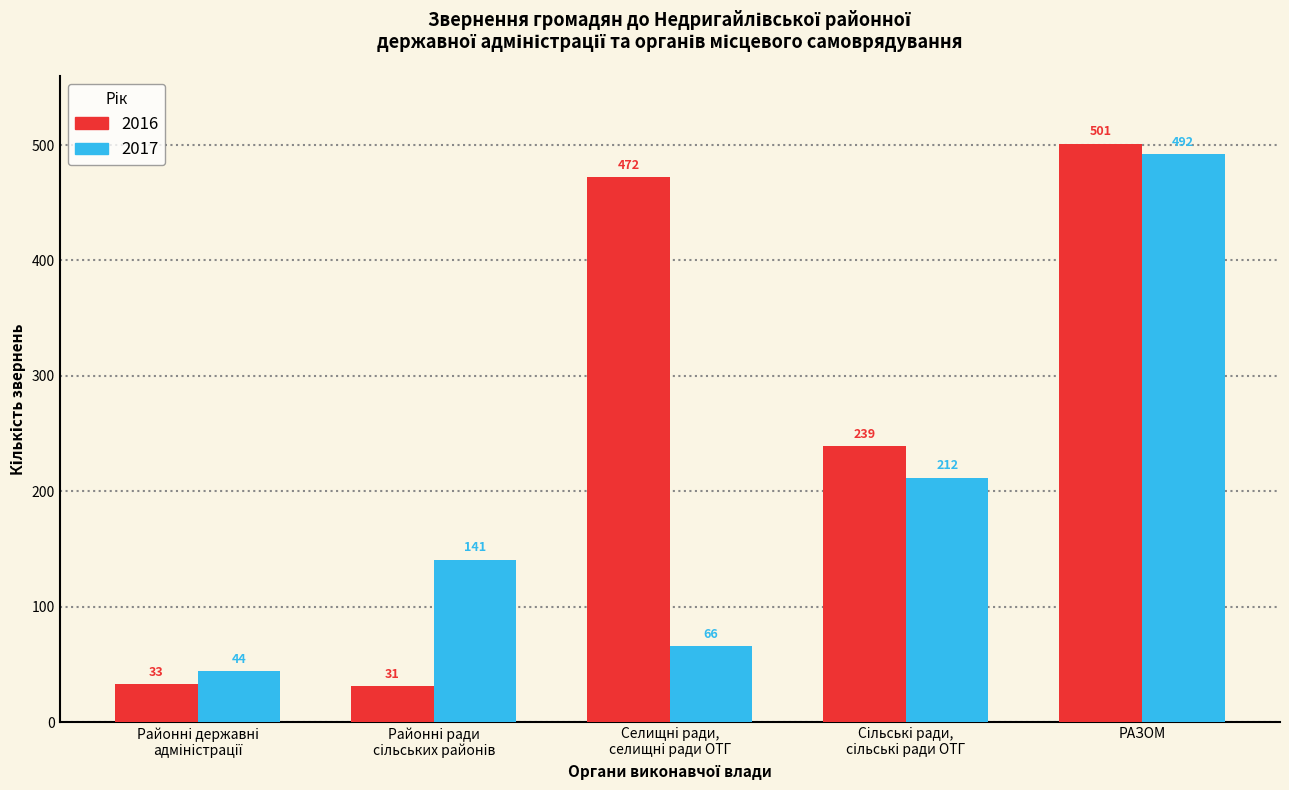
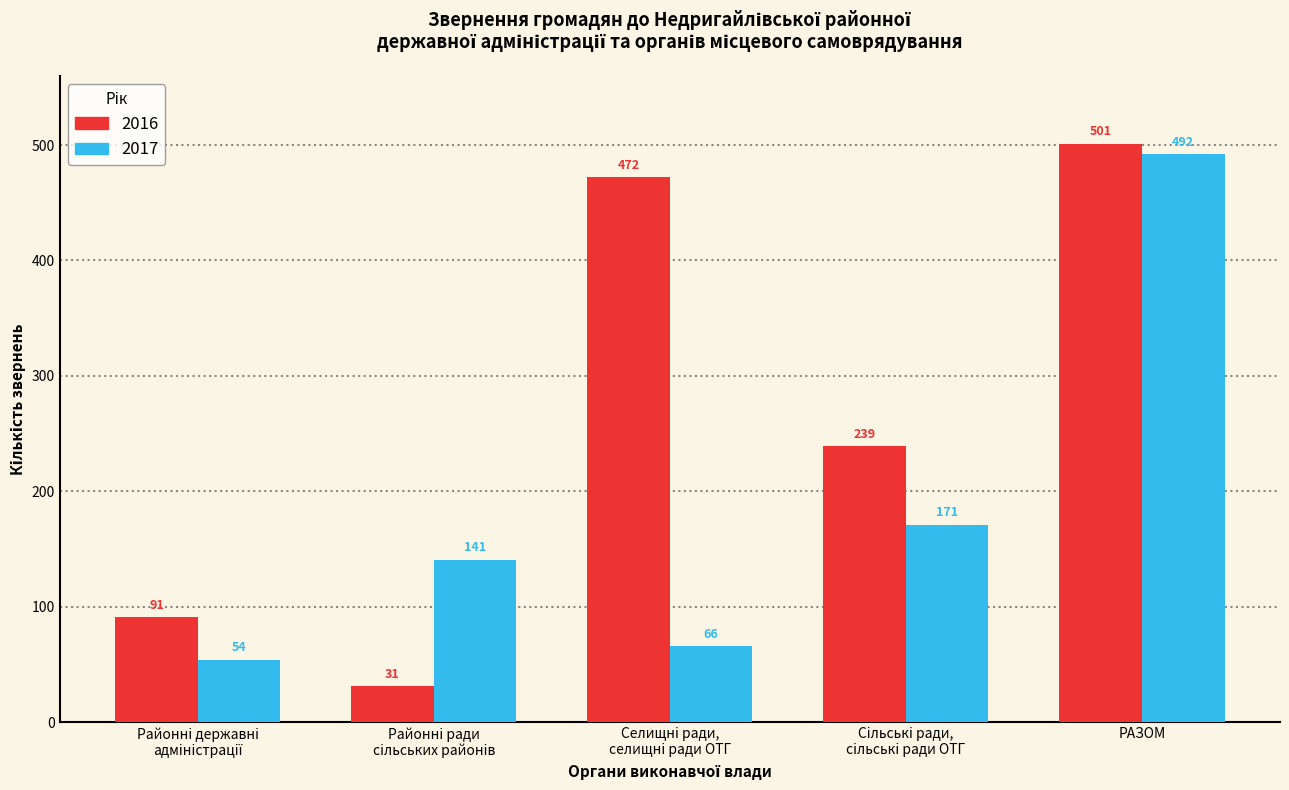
  {
    "2016": {
-     "Районні державні адміністрації": 33,
+     "Районні державні адміністрації": 91,
      "Районні ради сільських районів": 31,
      "Селищні ради, селищні ради ОТГ": 472,
      "Сільські ради, сільські ради ОТГ": 239,
      "РАЗОМ": 501
    },
    "2017": {
-     "Районні державні адміністрації": 44,
+     "Районні державні адміністрації": 54,
      "Районні ради сільських районів": 141,
      "Селищні ради, селищні ради ОТГ": 66,
-     "Сільські ради, сільські ради ОТГ": 212,
+     "Сільські ради, сільські ради ОТГ": 171,
      "РАЗОМ": 492
    }
  }
